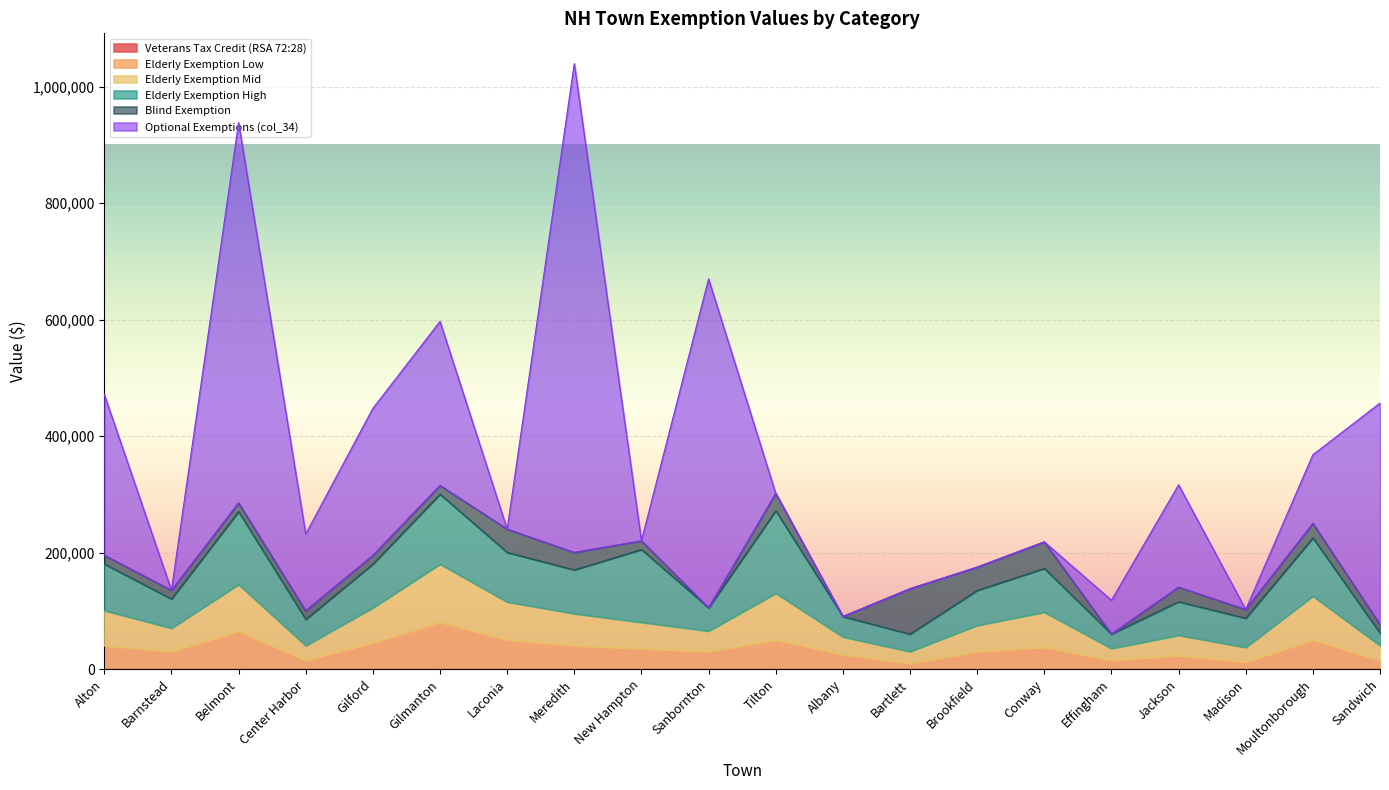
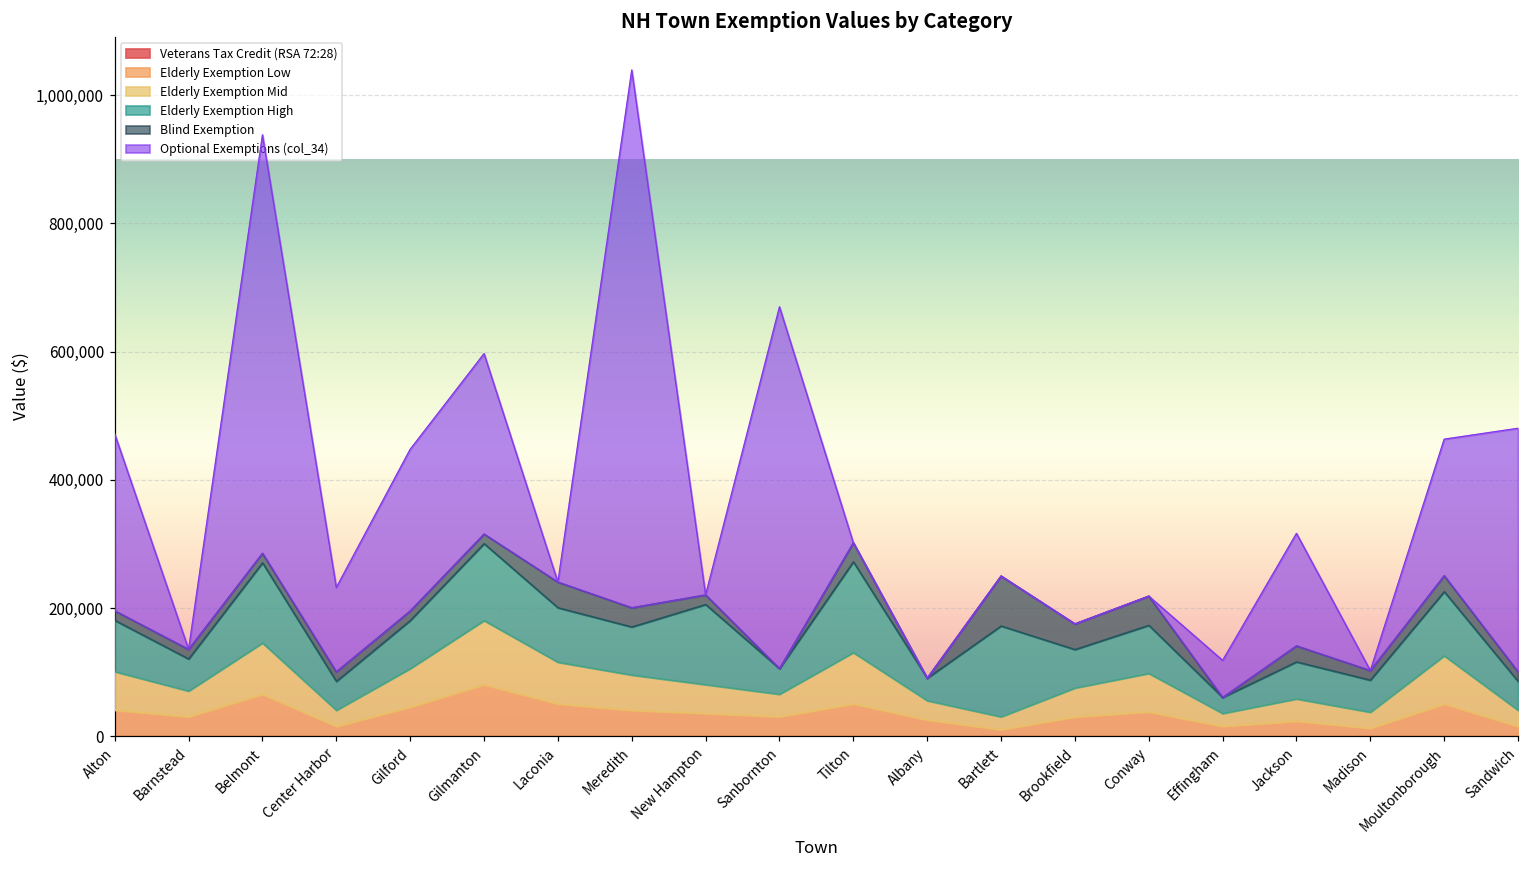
  {
    "Veterans Tax Credit (RSA 72:28)": {
      "Alton": "0",
      "Barnstead": "0",
      "Belmont": "0",
      "Center Harbor": "0",
      "Gilford": "0",
      "Gilmanton": "0",
      "Laconia": "0",
      "Meredith": "0",
      "New Hampton": "0",
      "Sanbornton": "0",
      "Tilton": "0",
      "Albany": "0",
      "Bartlett": "0",
      "Brookfield": "0",
      "Conway": "0",
      "Effingham": "0",
      "Jackson": "0",
      "Madison": "0",
      "Moultonborough": "0",
      "Sandwich": "0"
    },
    "Elderly Exemption High": {
      "Alton": "80,000",
      "Barnstead": "50,000",
      "Belmont": "130,000",
      "Center Harbor": "50,000",
      "Gilford": "80,000",
      "Gilmanton": "120,000",
      "Laconia": "90,000",
      "Meredith": "80,000",
      "New Hampton": "130,000",
      "Tilton": "140,000",
-     "Bartlett": "30,000",
+     "Bartlett": "140,000",
      "Brookfield": "60,000",
      "Conway": "80,000",
      "Jackson": "60,000",
      "Madison": "50,000",
      "Moultonborough": "100,000",
-     "Sandwich": "20,000"
+     "Sandwich": "50,000"
    },
    "Blind Exemption": {
      "Alton": "20,000",
      "Belmont": "20,000",
      "Center Harbor": "20,000",
      "Gilford": "20,000",
      "Gilmanton": "20,000",
      "Meredith": "30,000",
      "Jackson": "30,000",
      "Moultonborough": "30,000",
      "Sandwich": "20,000"
    },
    "Optional Exemptions (col_34)": {
      "Alton": "280,000",
      "Center Harbor": "130,000",
      "Gilford": "250,000",
      "Gilmanton": "280,000",
      "Meredith": "840,000",
      "Sanbornton": "560,000",
      "Effingham": "60,000",
      "Jackson": "180,000",
-     "Moultonborough": "120,000",
+     "Moultonborough": "210,000",
      "Sandwich": "380,000"
    }
  }
